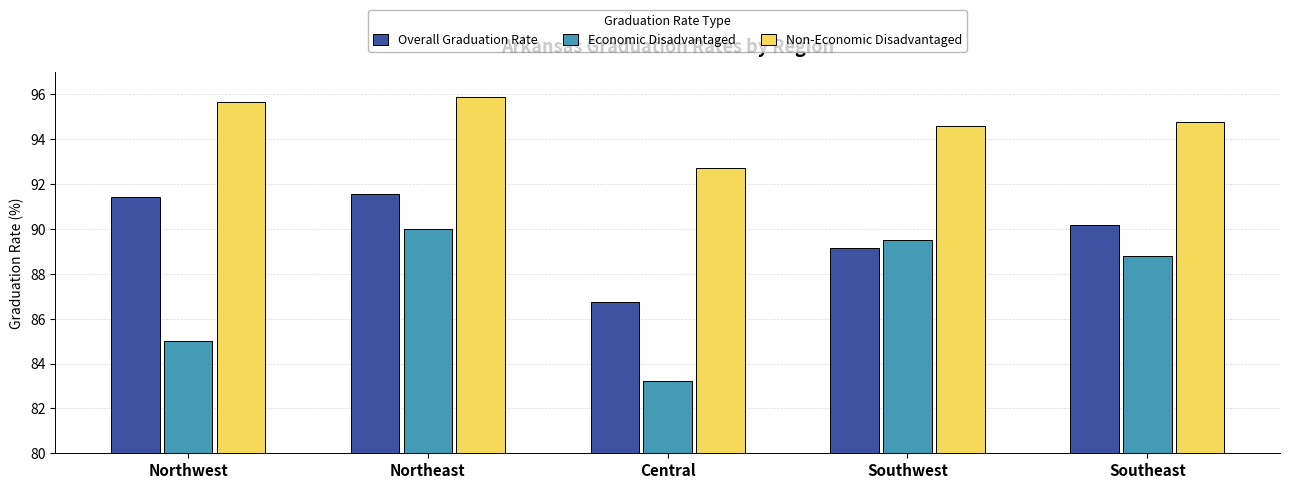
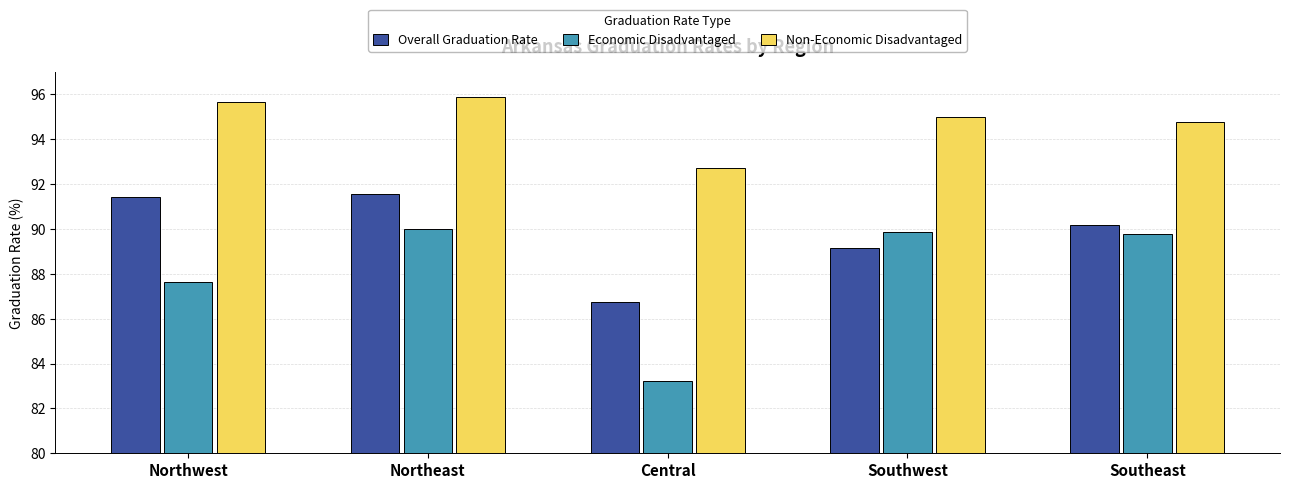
  {
    "Overall Graduation Rate": {
      "Northwest": 91.4,
      "Northeast": 91.6,
      "Central": 86.8,
      "Southwest": 89.2,
      "Southeast": 90.2
    },
    "Economic Disadvantaged": {
-     "Northwest": 85.0,
+     "Northwest": 87.7,
      "Northeast": 90.0,
      "Central": 83.2,
-     "Southwest": 89.5,
-     "Southeast": 88.8
+     "Southwest": 89.9,
+     "Southeast": 89.8
    },
    "Non-Economic Disadvantaged": {
      "Northwest": 95.7,
      "Northeast": 95.9,
      "Central": 92.7,
-     "Southwest": 94.6,
+     "Southwest": 95.0,
      "Southeast": 94.8
    }
  }
